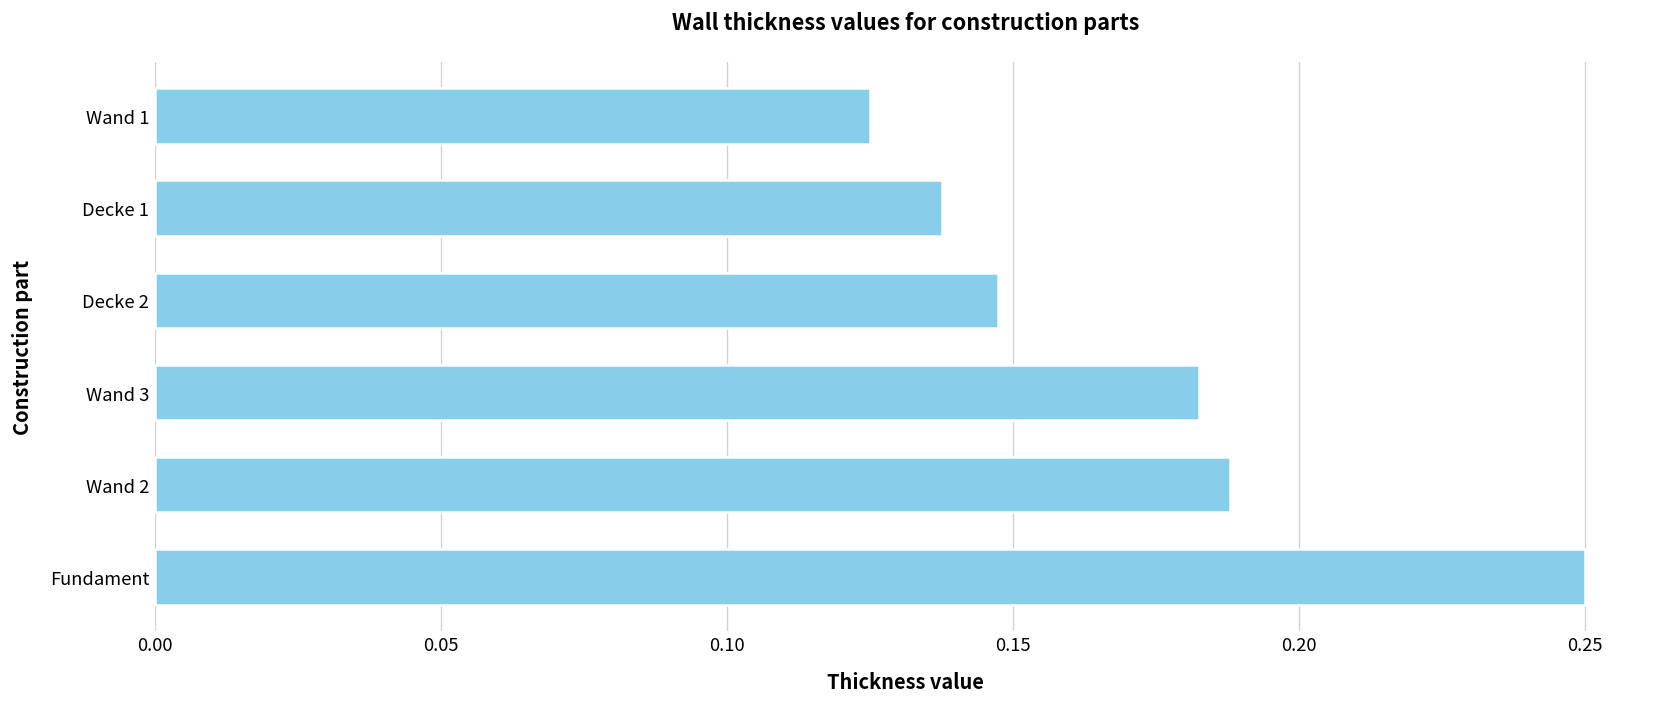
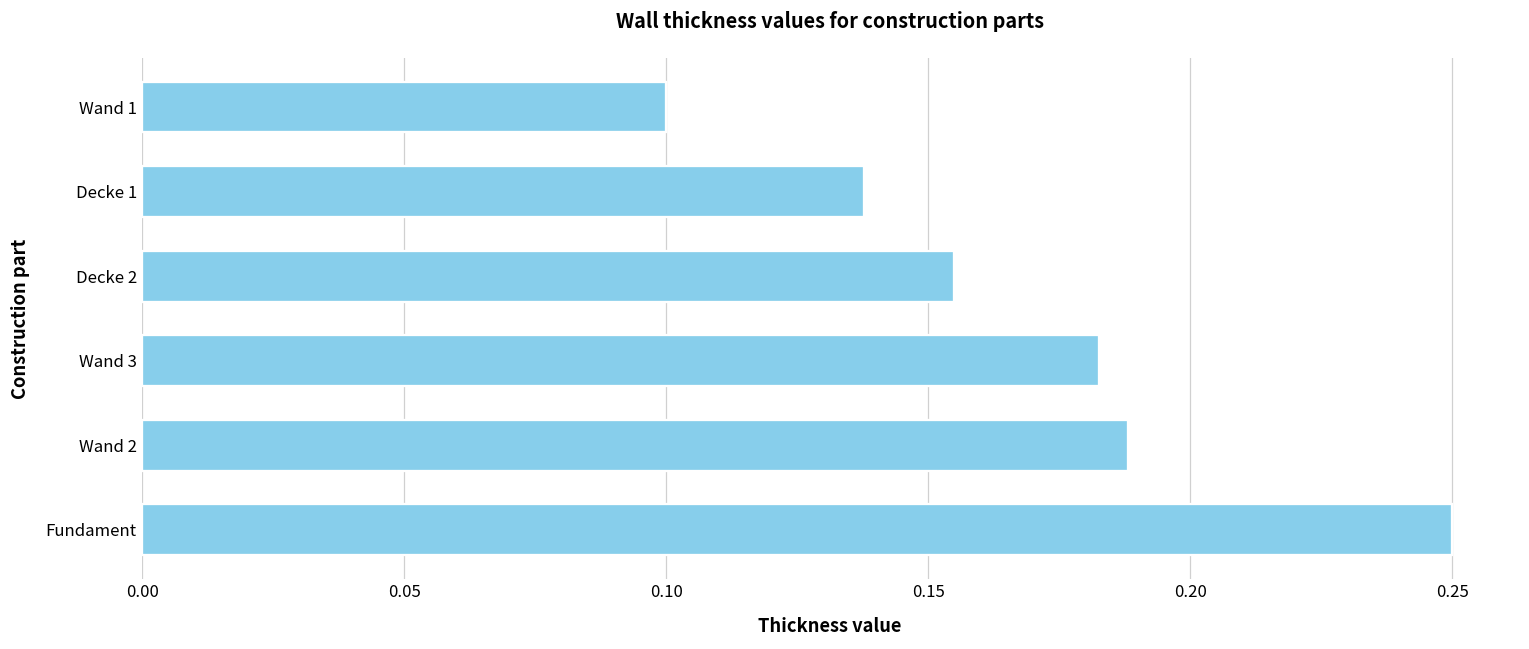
  {
-   "Wand 1": 0.125,
+   "Wand 1": 0.100,
    "Decke 1": 0.138,
-   "Decke 2": 0.148,
+   "Decke 2": 0.155,
    "Wand 3": 0.183,
    "Wand 2": 0.188,
    "Fundament": 0.250
  }
